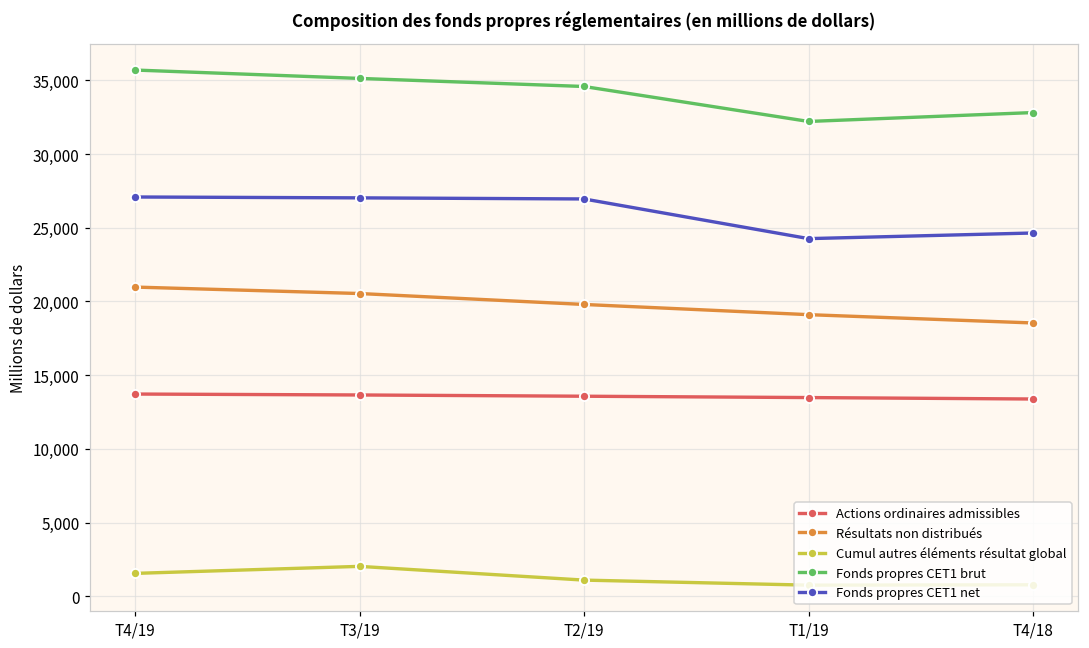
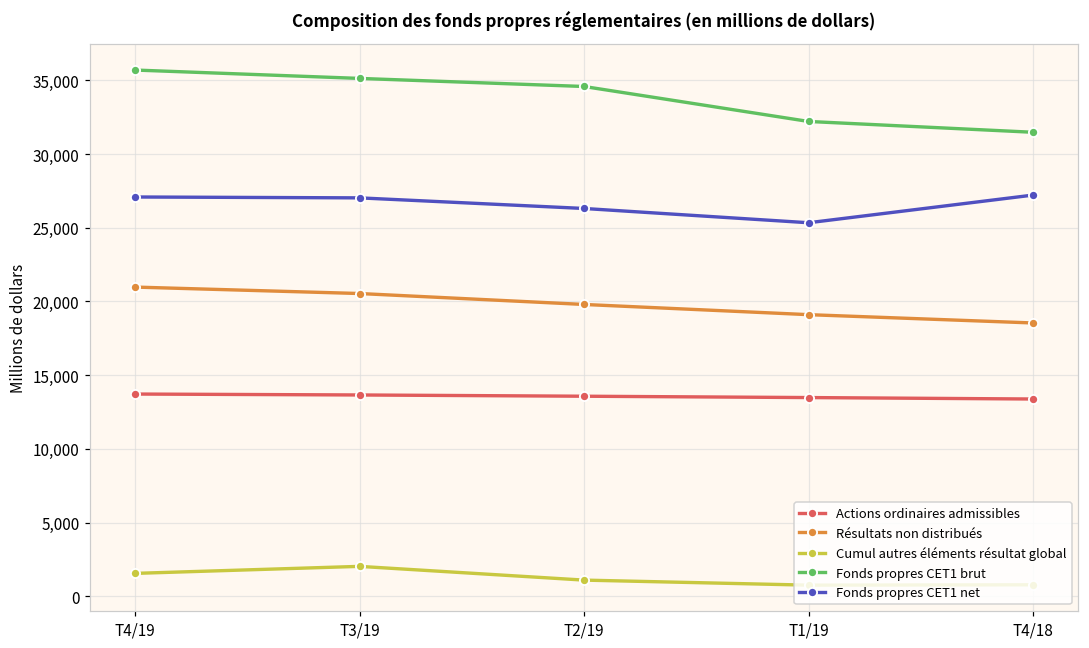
  {
    "Cumul autres éléments résultat global": {
      "T4/19": "1,600",
      "T3/19": "2,000",
      "T2/19": "1,100"
    },
    "Fonds propres CET1 brut": {
      "T4/19": "35,700",
      "T3/19": "35,100",
      "T2/19": "34,600",
      "T1/19": "32,200",
-     "T4/18": "32,800"
+     "T4/18": "31,500"
    },
    "Fonds propres CET1 net": {
      "T4/19": "27,100",
      "T3/19": "27,000",
-     "T2/19": "27,000",
-     "T1/19": "24,300",
-     "T4/18": "24,600"
+     "T2/19": "26,300",
+     "T1/19": "25,300",
+     "T4/18": "27,200"
    }
  }
